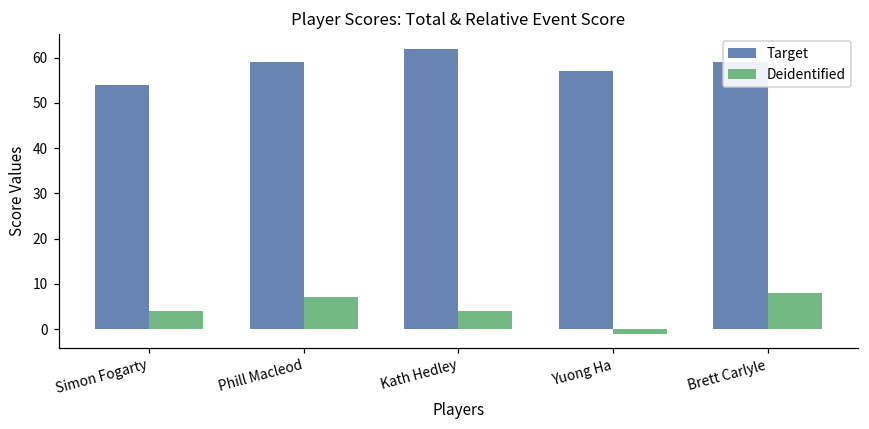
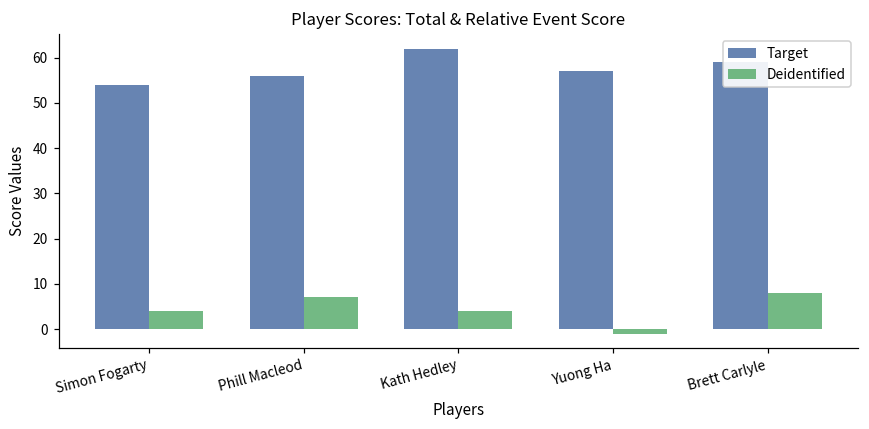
  {
    "Target": {
      "Simon Fogarty": 54,
-     "Phill Macleod": 59,
+     "Phill Macleod": 56,
      "Kath Hedley": 62,
      "Yuong Ha": 57
    },
    "Deidentified": {
      "Simon Fogarty": 4,
      "Phill Macleod": 7,
      "Kath Hedley": 4,
      "Yuong Ha": -1,
      "Brett Carlyle": 8
    }
  }
